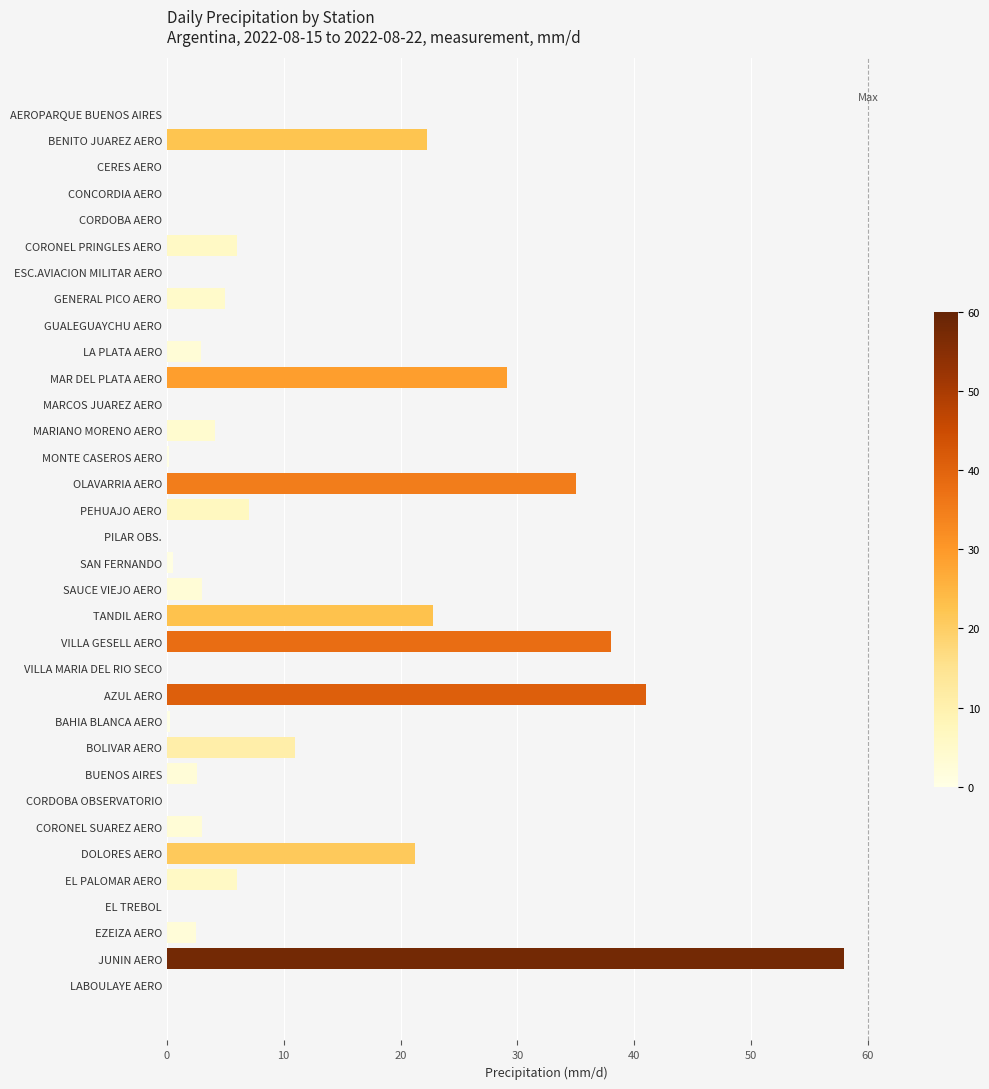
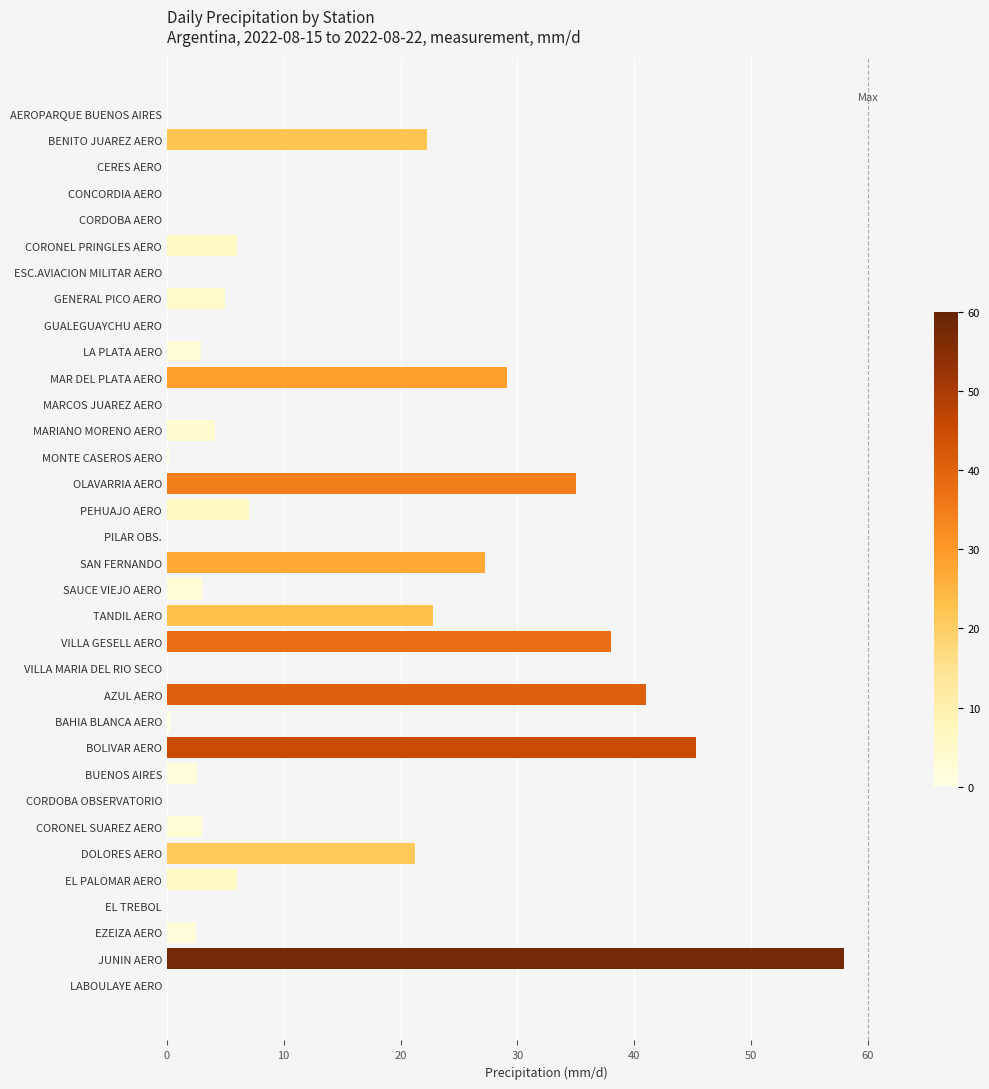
  {
    "AEROPARQUE BUENOS AIRES": 0.0,
    "BENITO JUAREZ AERO": 22.3,
    "CERES AERO": 0.0,
    "CONCORDIA AERO": 0.0,
    "CORDOBA AERO": 0.0,
    "CORONEL PRINGLES AERO": 6.0,
    "ESC.AVIACION MILITAR AERO": 0.0,
    "GENERAL PICO AERO": 5.0,
    "GUALEGUAYCHU AERO": 0.0,
    "LA PLATA AERO": 2.9,
    "MAR DEL PLATA AERO": 29.1,
    "MARCOS JUAREZ AERO": 0.0,
    "MARIANO MORENO AERO": 4.1,
    "OLAVARRIA AERO": 35.0,
    "PEHUAJO AERO": 7.0,
    "PILAR OBS.": 0.0,
-   "SAN FERNANDO": 0.5,
+   "SAN FERNANDO": 27.2,
    "SAUCE VIEJO AERO": 3.0,
    "TANDIL AERO": 22.8,
    "VILLA GESELL AERO": 38.0,
    "VILLA MARIA DEL RIO SECO": 0.0,
    "AZUL AERO": 41.0,
    "BAHIA BLANCA AERO": 0.3,
-   "BOLIVAR AERO": 11.0,
+   "BOLIVAR AERO": 45.3,
    "BUENOS AIRES": 2.6,
    "CORDOBA OBSERVATORIO": 0.0,
    "CORONEL SUAREZ AERO": 3.0,
    "DOLORES AERO": 21.2,
    "EL PALOMAR AERO": 6.0,
    "EL TREBOL": 0.0,
    "EZEIZA AERO": 2.5,
    "JUNIN AERO": 58.0,
    "LABOULAYE AERO": 0.0
  }
